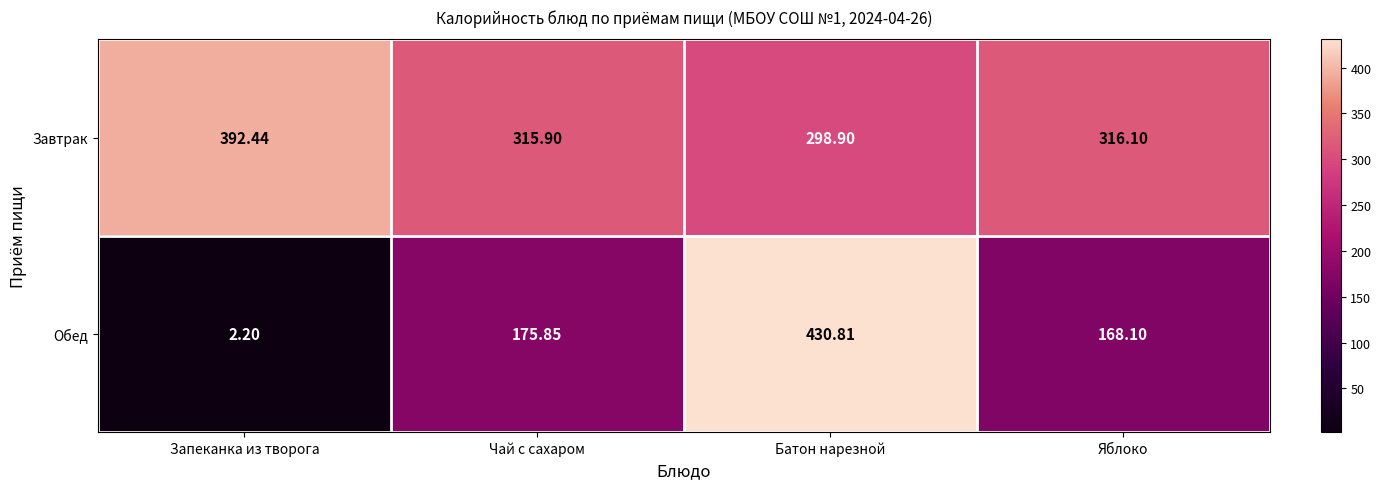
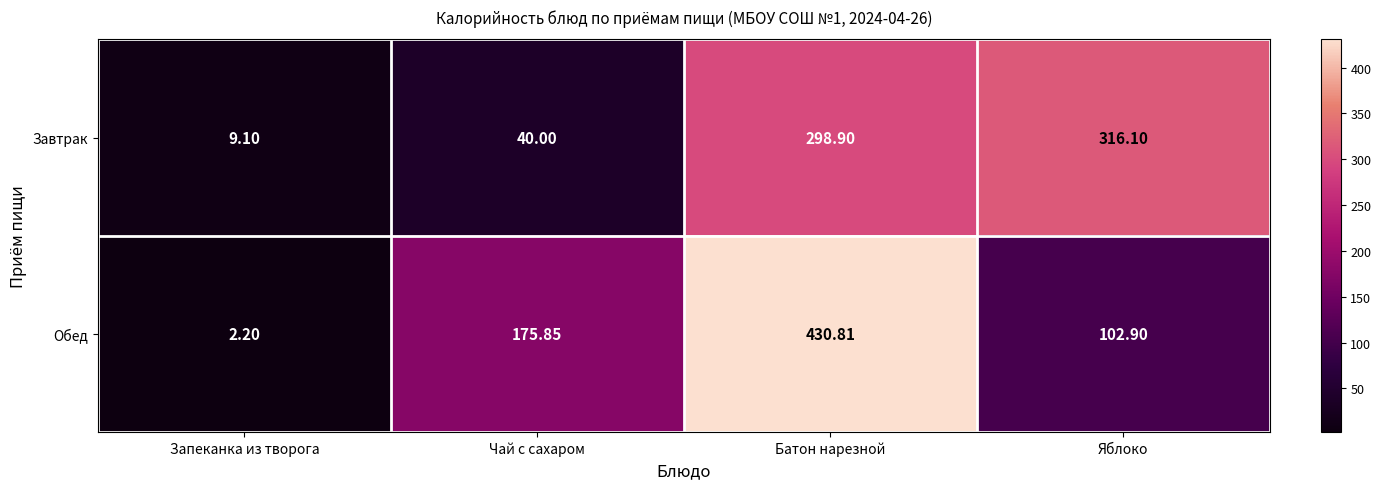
  {
    "Завтрак": {
-     "Запеканка из творога": 392.44,
-     "Чай с сахаром": 315.90,
+     "Запеканка из творога": 9.10,
+     "Чай с сахаром": 40.00,
      "Батон нарезной": 298.90,
      "Яблоко": 316.10
    },
    "Обед": {
      "Запеканка из творога": 2.20,
      "Чай с сахаром": 175.85,
      "Батон нарезной": 430.81,
-     "Яблоко": 168.10
+     "Яблоко": 102.90
    }
  }
